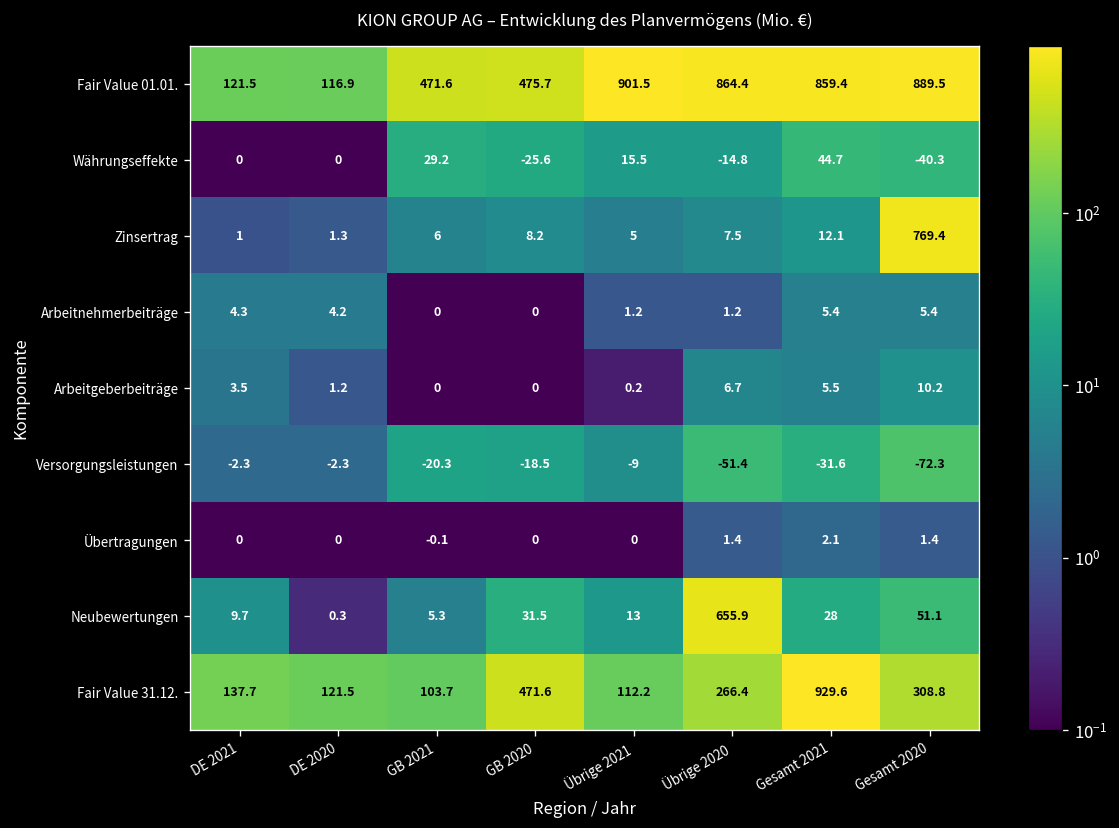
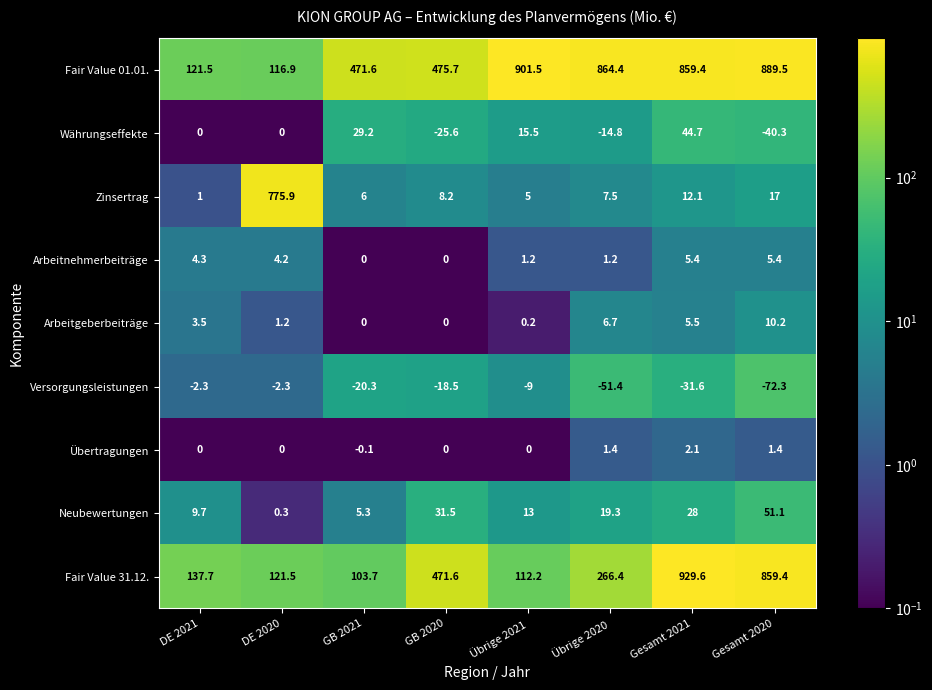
  {
    "Fair Value 01.01.": {
      "DE 2021": 121.5,
      "DE 2020": 116.9,
      "GB 2021": 471.6,
      "GB 2020": 475.7,
      "Übrige 2021": 901.5,
      "Übrige 2020": 864.4,
      "Gesamt 2021": 859.4,
      "Gesamt 2020": 889.5
    },
    "Währungseffekte": {
      "DE 2021": 0,
      "DE 2020": 0,
      "GB 2021": 29.2,
      "GB 2020": -25.6,
      "Übrige 2021": 15.5,
      "Übrige 2020": -14.8,
      "Gesamt 2021": 44.7,
      "Gesamt 2020": -40.3
    },
    "Zinsertrag": {
      "DE 2021": 1,
-     "DE 2020": 1.3,
+     "DE 2020": 775.9,
      "GB 2021": 6,
      "GB 2020": 8.2,
      "Übrige 2021": 5,
      "Übrige 2020": 7.5,
      "Gesamt 2021": 12.1,
-     "Gesamt 2020": 769.4
+     "Gesamt 2020": 17
    },
    "Arbeitnehmerbeiträge": {
      "DE 2021": 4.3,
      "DE 2020": 4.2,
      "GB 2021": 0,
      "GB 2020": 0,
      "Übrige 2021": 1.2,
      "Übrige 2020": 1.2,
      "Gesamt 2021": 5.4,
      "Gesamt 2020": 5.4
    },
    "Arbeitgeberbeiträge": {
      "DE 2021": 3.5,
      "DE 2020": 1.2,
      "GB 2021": 0,
      "GB 2020": 0,
      "Übrige 2021": 0.2,
      "Übrige 2020": 6.7,
      "Gesamt 2021": 5.5,
      "Gesamt 2020": 10.2
    },
    "Versorgungsleistungen": {
      "DE 2021": -2.3,
      "DE 2020": -2.3,
      "GB 2021": -20.3,
      "GB 2020": -18.5,
      "Übrige 2021": -9,
      "Übrige 2020": -51.4,
      "Gesamt 2021": -31.6,
      "Gesamt 2020": -72.3
    },
    "Übertragungen": {
      "DE 2021": 0,
      "DE 2020": 0,
      "GB 2021": -0.1,
      "GB 2020": 0,
      "Übrige 2021": 0,
      "Übrige 2020": 1.4,
      "Gesamt 2021": 2.1,
      "Gesamt 2020": 1.4
    },
    "Neubewertungen": {
      "DE 2021": 9.7,
      "DE 2020": 0.3,
      "GB 2021": 5.3,
      "GB 2020": 31.5,
      "Übrige 2021": 13,
-     "Übrige 2020": 655.9,
+     "Übrige 2020": 19.3,
      "Gesamt 2021": 28,
      "Gesamt 2020": 51.1
    },
    "Fair Value 31.12.": {
      "DE 2021": 137.7,
      "DE 2020": 121.5,
      "GB 2021": 103.7,
      "GB 2020": 471.6,
      "Übrige 2021": 112.2,
      "Übrige 2020": 266.4,
      "Gesamt 2021": 929.6,
-     "Gesamt 2020": 308.8
+     "Gesamt 2020": 859.4
    }
  }
